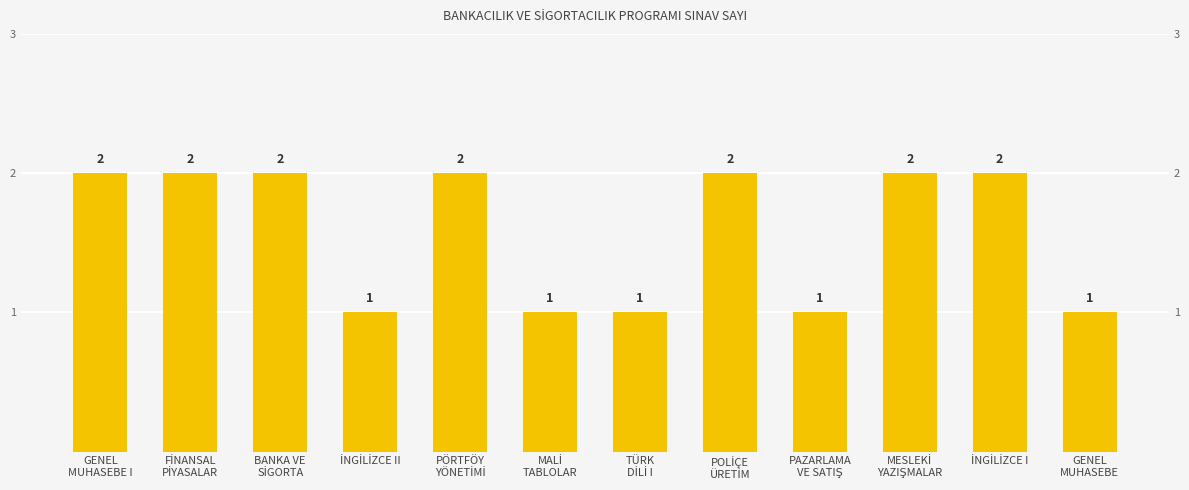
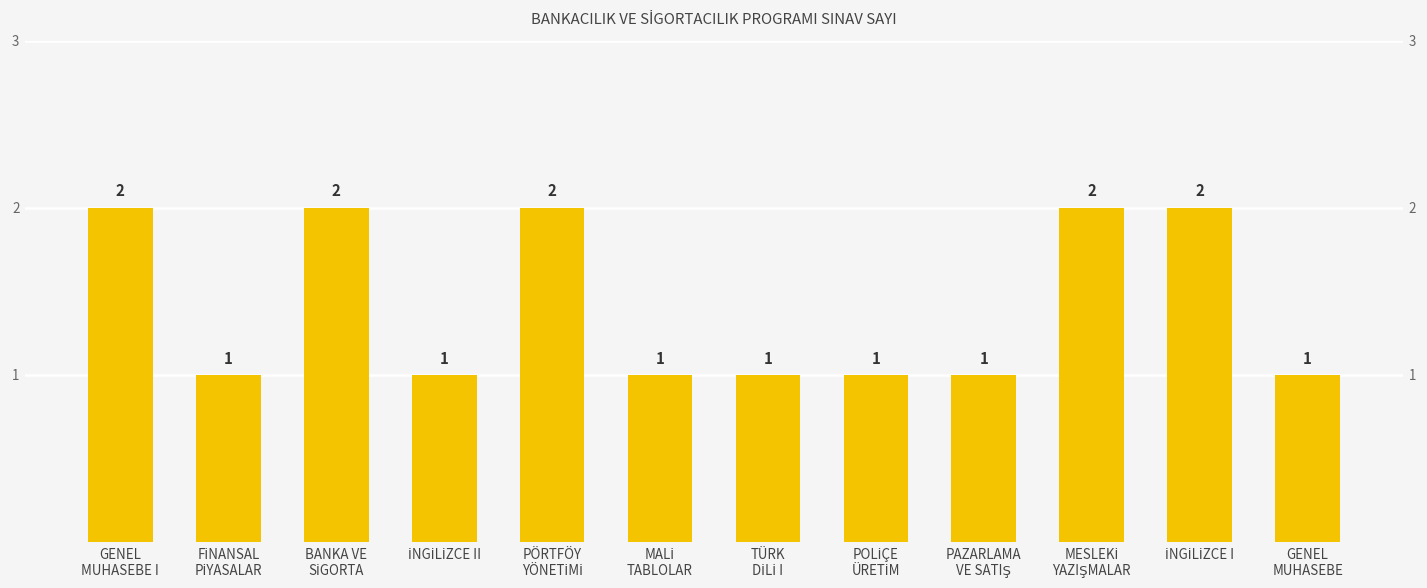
  {
    "GENEL MUHASEBE I": 2,
-   "FİNANSAL PİYASALAR": 2,
+   "FİNANSAL PİYASALAR": 1,
    "BANKA VE SİGORTA": 2,
    "İNGİLİZCE II": 1,
    "PÖRTFÖY YÖNETİMİ": 2,
    "MALİ TABLOLAR": 1,
    "TÜRK DİLİ I": 1,
-   "POLİÇE ÜRETİM": 2,
+   "POLİÇE ÜRETİM": 1,
    "PAZARLAMA VE SATIŞ": 1,
    "MESLEKİ YAZIŞMALAR": 2,
    "İNGİLİZCE I": 2,
    "GENEL MUHASEBE": 1
  }
